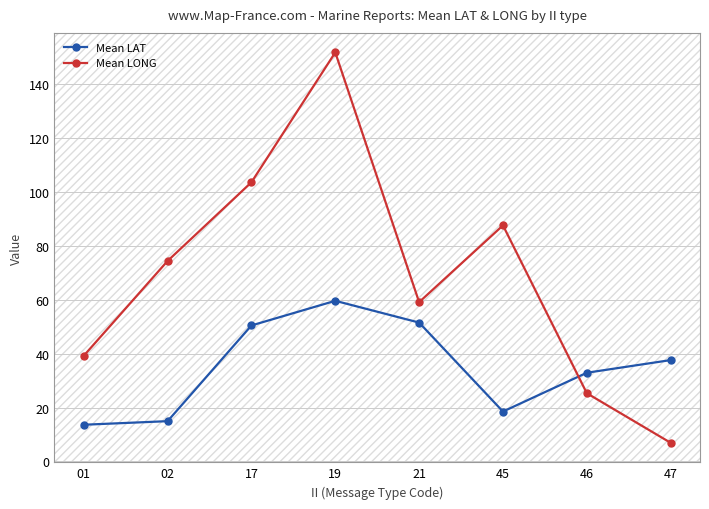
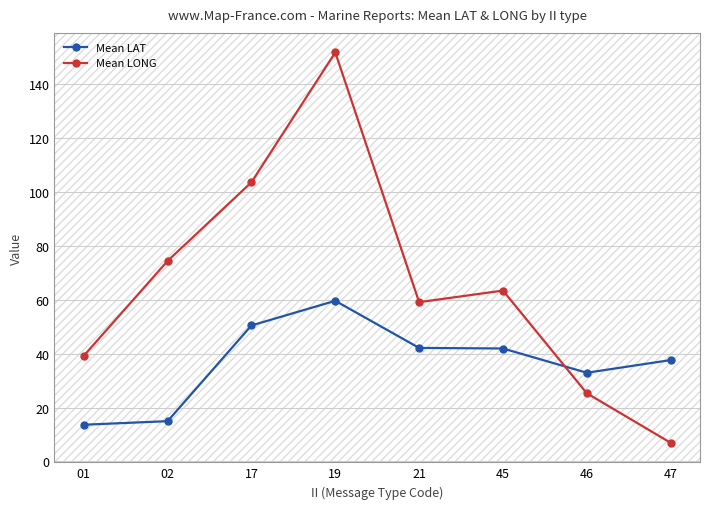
  {
    "Mean LAT": {
      "01": 14,
      "02": 15,
      "17": 50,
      "19": 60,
-     "21": 52,
-     "45": 19,
+     "21": 42,
+     "45": 42,
      "46": 33,
      "47": 38
    },
    "Mean LONG": {
      "01": 39,
      "02": 74,
      "17": 104,
      "19": 152,
      "21": 59,
-     "45": 88,
+     "45": 63,
      "46": 25,
      "47": 7
    }
  }
